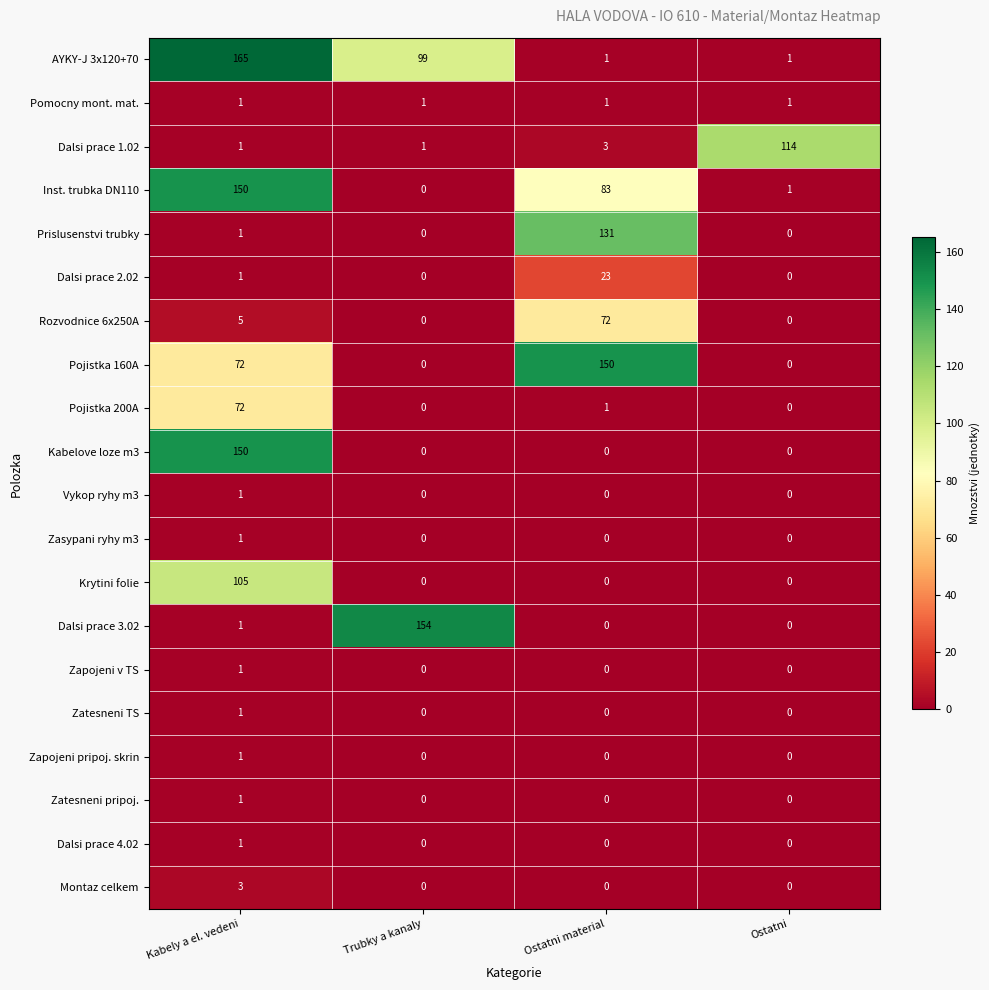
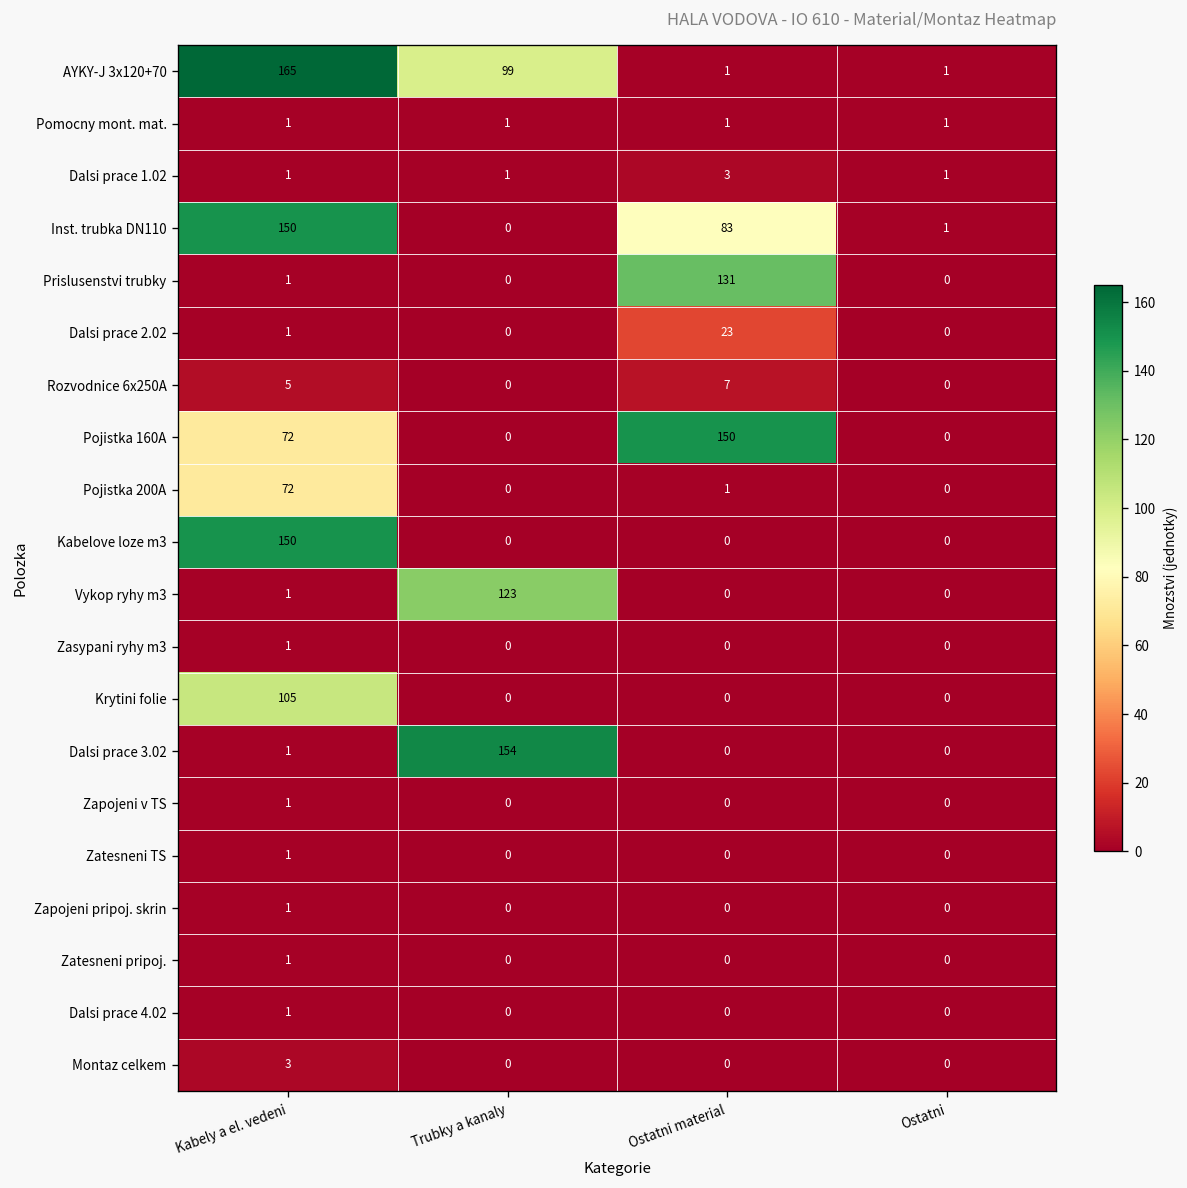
  {
    "AYKY-J 3x120+70": {
      "Kabely a el. vedeni": 165,
      "Trubky a kanaly": 99,
      "Ostatni material": 1,
      "Ostatni": 1
    },
    "Pomocny mont. mat.": {
      "Kabely a el. vedeni": 1,
      "Trubky a kanaly": 1,
      "Ostatni material": 1,
      "Ostatni": 1
    },
    "Dalsi prace 1.02": {
      "Kabely a el. vedeni": 1,
      "Trubky a kanaly": 1,
      "Ostatni material": 3,
-     "Ostatni": 114
+     "Ostatni": 1
    },
    "Inst. trubka DN110": {
      "Kabely a el. vedeni": 150,
      "Trubky a kanaly": 0,
      "Ostatni material": 83,
      "Ostatni": 1
    },
    "Prislusenstvi trubky": {
      "Kabely a el. vedeni": 1,
      "Trubky a kanaly": 0,
      "Ostatni material": 131,
      "Ostatni": 0
    },
    "Dalsi prace 2.02": {
      "Kabely a el. vedeni": 1,
      "Trubky a kanaly": 0,
      "Ostatni material": 23,
      "Ostatni": 0
    },
    "Rozvodnice 6x250A": {
      "Kabely a el. vedeni": 5,
      "Trubky a kanaly": 0,
-     "Ostatni material": 72,
+     "Ostatni material": 7,
      "Ostatni": 0
    },
    "Pojistka 160A": {
      "Kabely a el. vedeni": 72,
      "Trubky a kanaly": 0,
      "Ostatni material": 150,
      "Ostatni": 0
    },
    "Pojistka 200A": {
      "Kabely a el. vedeni": 72,
      "Trubky a kanaly": 0,
      "Ostatni material": 1,
      "Ostatni": 0
    },
    "Kabelove loze m3": {
      "Kabely a el. vedeni": 150,
      "Trubky a kanaly": 0,
      "Ostatni material": 0,
      "Ostatni": 0
    },
    "Vykop ryhy m3": {
      "Kabely a el. vedeni": 1,
-     "Trubky a kanaly": 0,
+     "Trubky a kanaly": 123,
      "Ostatni material": 0,
      "Ostatni": 0
    },
    "Zasypani ryhy m3": {
      "Kabely a el. vedeni": 1,
      "Trubky a kanaly": 0,
      "Ostatni material": 0,
      "Ostatni": 0
    },
    "Krytini folie": {
      "Kabely a el. vedeni": 105,
      "Trubky a kanaly": 0,
      "Ostatni material": 0,
      "Ostatni": 0
    },
    "Dalsi prace 3.02": {
      "Kabely a el. vedeni": 1,
      "Trubky a kanaly": 154,
      "Ostatni material": 0,
      "Ostatni": 0
    },
    "Zapojeni v TS": {
      "Kabely a el. vedeni": 1,
      "Trubky a kanaly": 0,
      "Ostatni material": 0,
      "Ostatni": 0
    },
    "Zatesneni TS": {
      "Kabely a el. vedeni": 1,
      "Trubky a kanaly": 0,
      "Ostatni material": 0,
      "Ostatni": 0
    },
    "Zapojeni pripoj. skrin": {
      "Kabely a el. vedeni": 1,
      "Trubky a kanaly": 0,
      "Ostatni material": 0,
      "Ostatni": 0
    },
    "Zatesneni pripoj.": {
      "Kabely a el. vedeni": 1,
      "Trubky a kanaly": 0,
      "Ostatni material": 0,
      "Ostatni": 0
    },
    "Dalsi prace 4.02": {
      "Kabely a el. vedeni": 1,
      "Trubky a kanaly": 0,
      "Ostatni material": 0,
      "Ostatni": 0
    },
    "Montaz celkem": {
      "Kabely a el. vedeni": 3,
      "Trubky a kanaly": 0,
      "Ostatni material": 0,
      "Ostatni": 0
    }
  }
